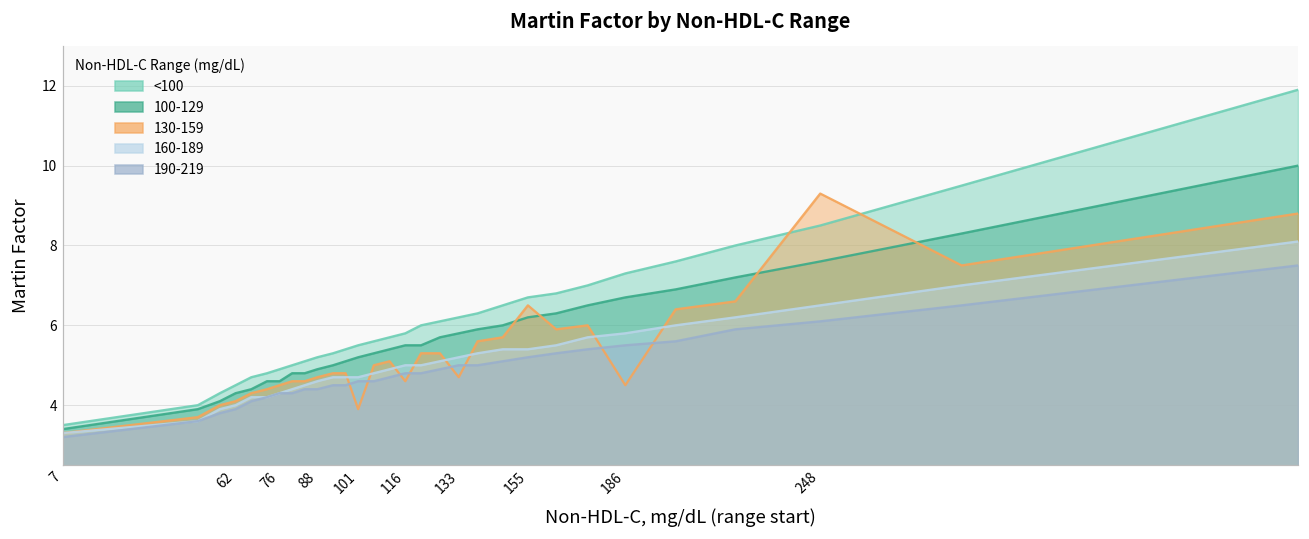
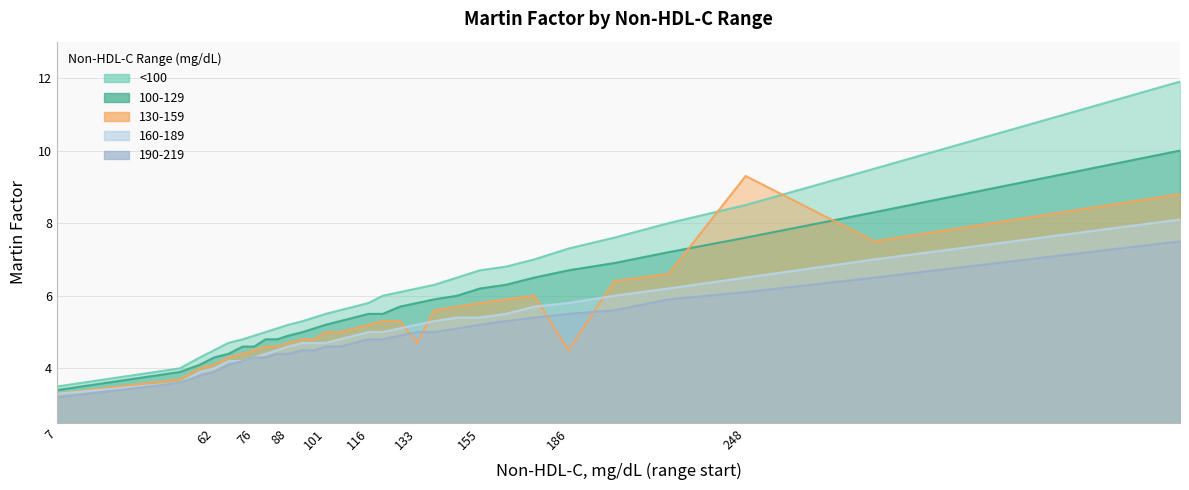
  {
    "130-159": {
      "62": 4.1,
      "76": 4.5,
      "88": 4.7,
-     "101": 3.9,
-     "116": 4.6,
+     "101": 5.0,
+     "116": 5.2,
      "133": 4.7,
-     "155": 6.5,
+     "155": 5.8,
      "186": 4.5,
      "248": 9.3
    }
  }
